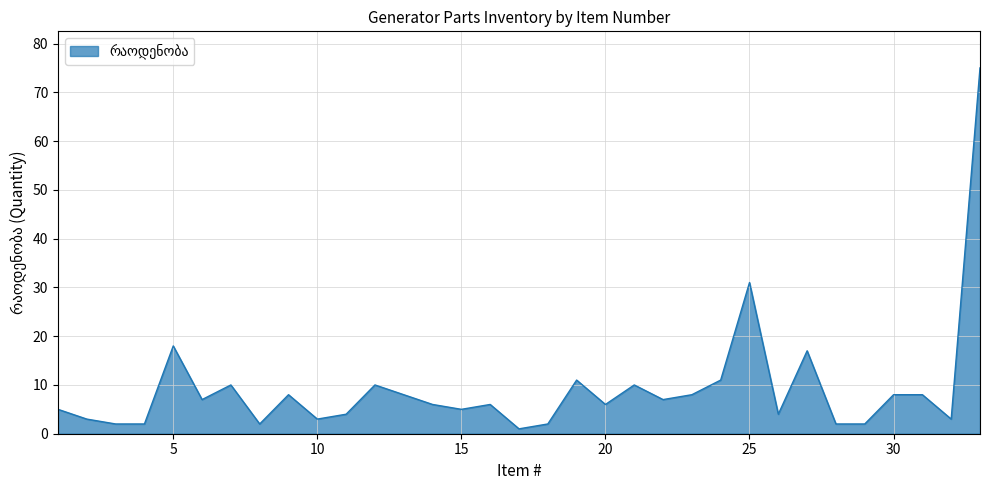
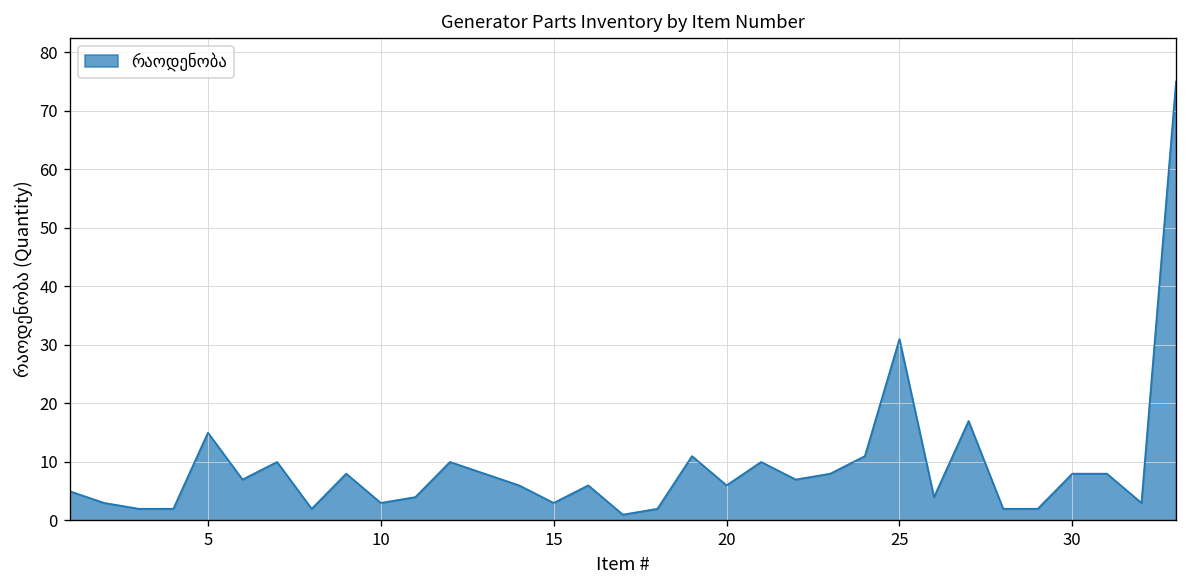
  {
-   "5": 18,
+   "5": 15,
    "10": 3,
-   "15": 5,
+   "15": 3,
    "20": 6,
    "25": 31,
    "30": 8
  }
